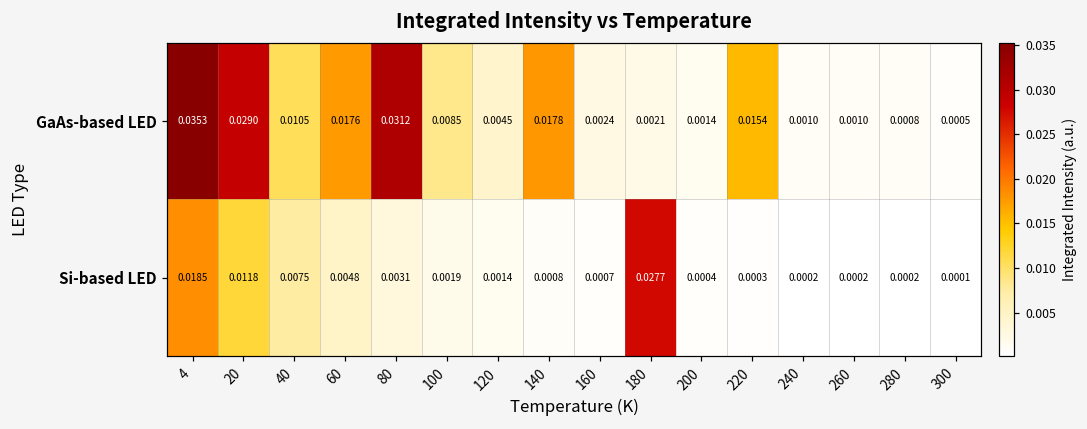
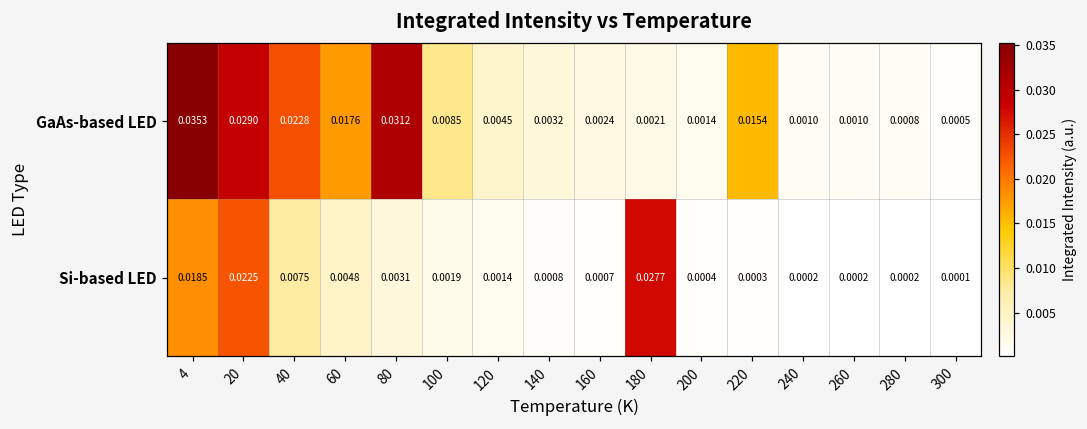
  {
    "GaAs-based LED": {
      "4": 0.0353,
      "20": 0.0290,
-     "40": 0.0105,
+     "40": 0.0228,
      "60": 0.0176,
      "80": 0.0312,
      "100": 0.0085,
      "120": 0.0045,
-     "140": 0.0178,
+     "140": 0.0032,
      "160": 0.0024,
      "180": 0.0021,
      "200": 0.0014,
      "220": 0.0154,
      "240": 0.0010,
      "260": 0.0010,
      "280": 0.0008,
      "300": 0.0005
    },
    "Si-based LED": {
      "4": 0.0185,
-     "20": 0.0118,
+     "20": 0.0225,
      "40": 0.0075,
      "60": 0.0048,
      "80": 0.0031,
      "100": 0.0019,
      "120": 0.0014,
      "140": 0.0008,
      "160": 0.0007,
      "180": 0.0277,
      "200": 0.0004,
      "220": 0.0003,
      "240": 0.0002,
      "260": 0.0002,
      "280": 0.0002,
      "300": 0.0001
    }
  }
